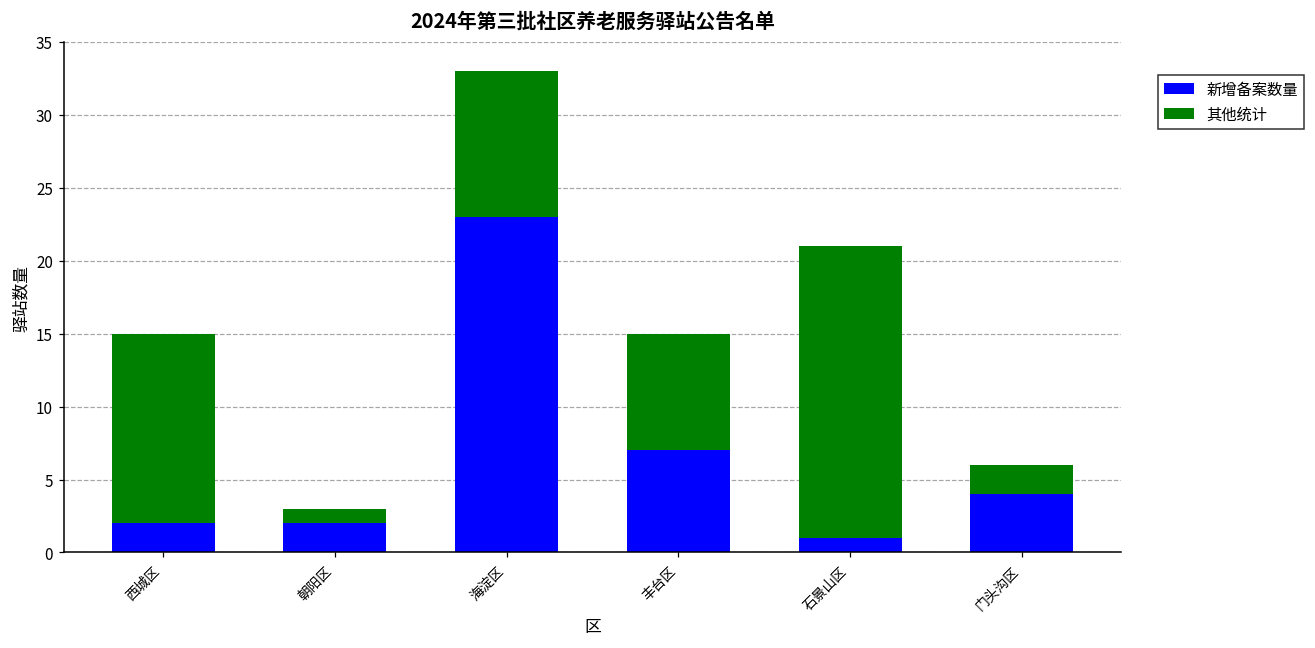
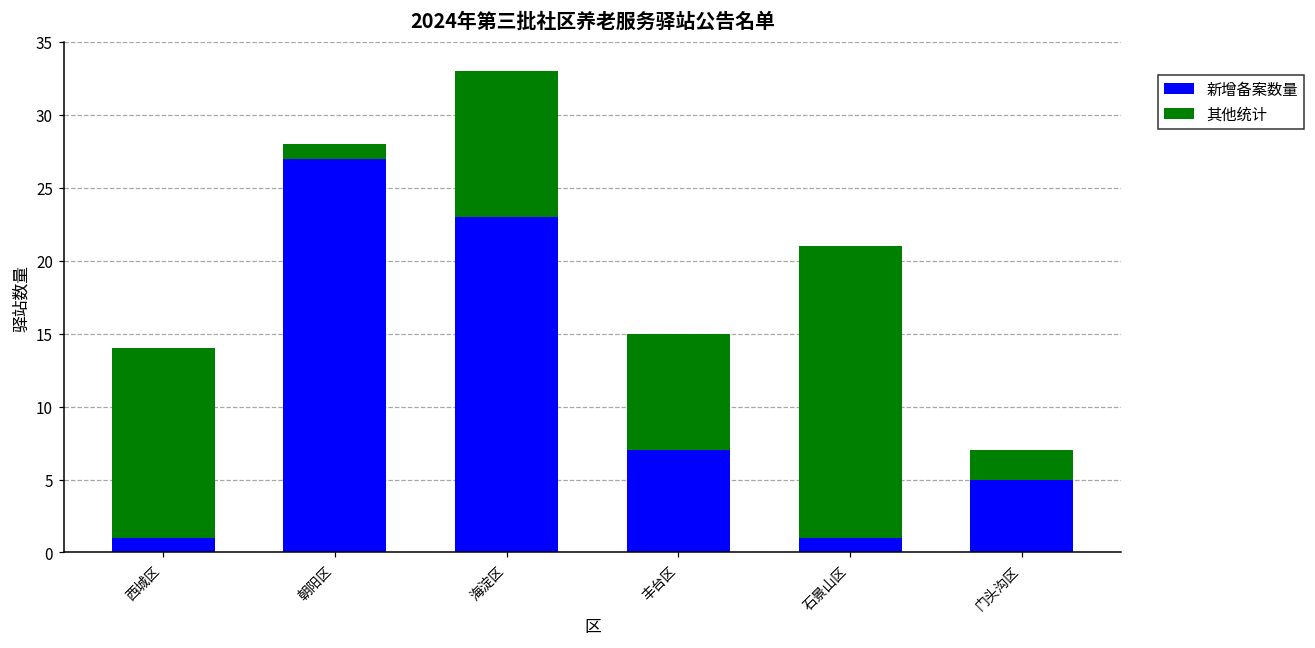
  {
    "新增备案数量": {
-     "西城区": 2,
-     "朝阳区": 2,
+     "西城区": 1,
+     "朝阳区": 27,
      "海淀区": 23,
      "丰台区": 7,
      "石景山区": 1,
-     "门头沟区": 4
+     "门头沟区": 5
    },
    "其他统计": {
      "西城区": 13,
      "朝阳区": 1,
      "海淀区": 10,
      "丰台区": 8,
      "石景山区": 20,
      "门头沟区": 2
    }
  }
